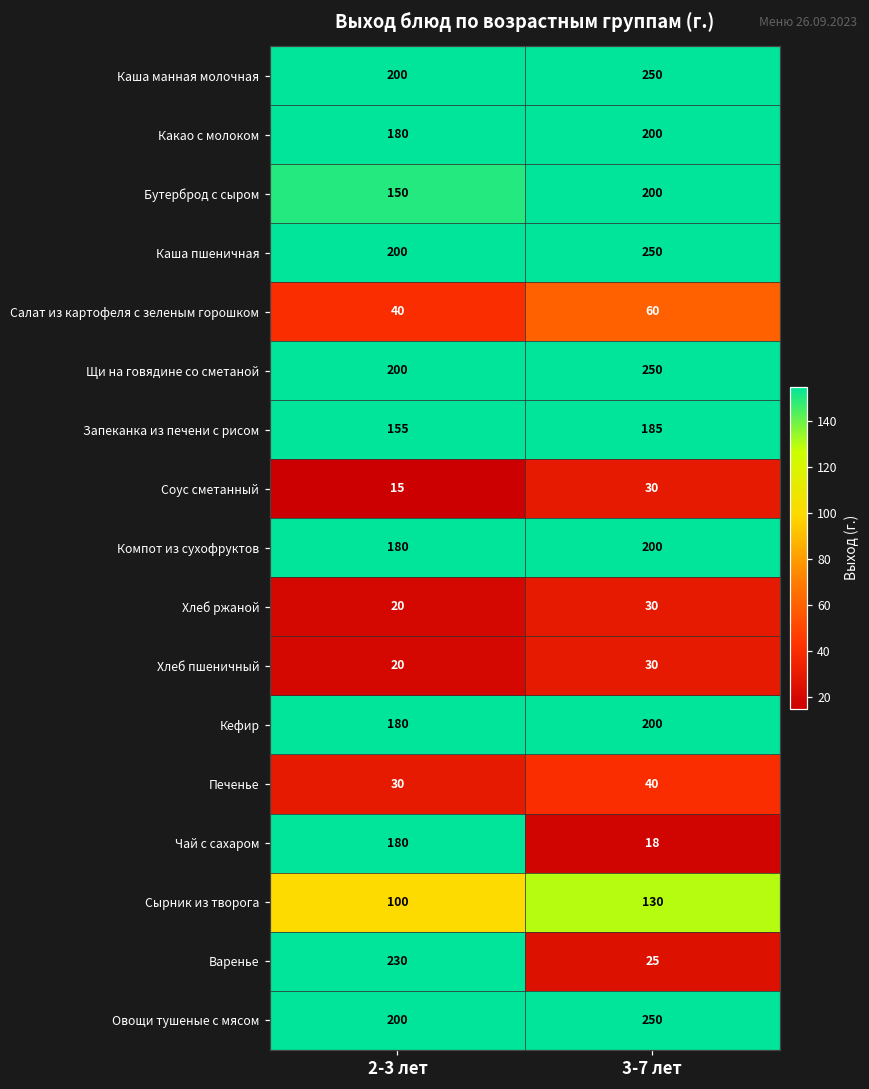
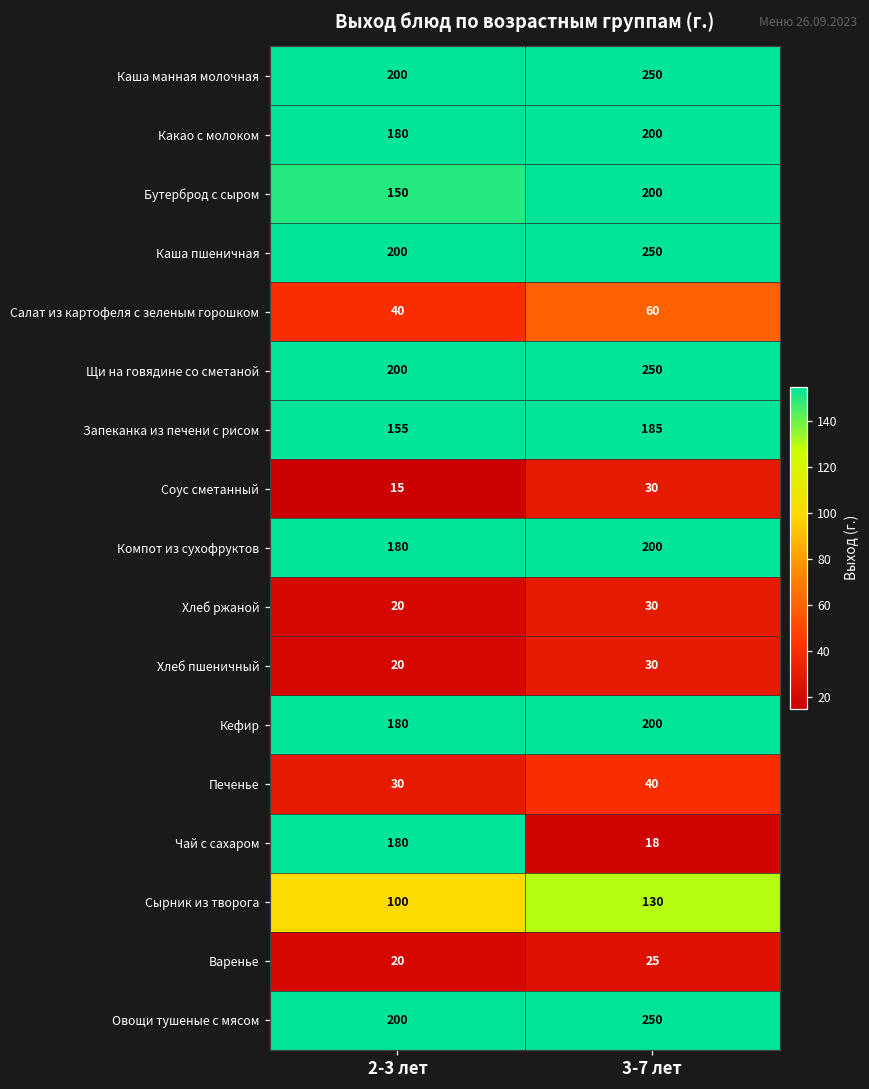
  {
    "Каша манная молочная": {
      "2-3 лет": 200,
      "3-7 лет": 250
    },
    "Какао с молоком": {
      "2-3 лет": 180,
      "3-7 лет": 200
    },
    "Бутерброд с сыром": {
      "2-3 лет": 150,
      "3-7 лет": 200
    },
    "Каша пшеничная": {
      "2-3 лет": 200,
      "3-7 лет": 250
    },
    "Салат из картофеля с зеленым горошком": {
      "2-3 лет": 40,
      "3-7 лет": 60
    },
    "Щи на говядине со сметаной": {
      "2-3 лет": 200,
      "3-7 лет": 250
    },
    "Запеканка из печени с рисом": {
      "2-3 лет": 155,
      "3-7 лет": 185
    },
    "Соус сметанный": {
      "2-3 лет": 15,
      "3-7 лет": 30
    },
    "Компот из сухофруктов": {
      "2-3 лет": 180,
      "3-7 лет": 200
    },
    "Хлеб ржаной": {
      "2-3 лет": 20,
      "3-7 лет": 30
    },
    "Хлеб пшеничный": {
      "2-3 лет": 20,
      "3-7 лет": 30
    },
    "Кефир": {
      "2-3 лет": 180,
      "3-7 лет": 200
    },
    "Печенье": {
      "2-3 лет": 30,
      "3-7 лет": 40
    },
    "Чай с сахаром": {
      "2-3 лет": 180,
      "3-7 лет": 18
    },
    "Сырник из творога": {
      "2-3 лет": 100,
      "3-7 лет": 130
    },
    "Варенье": {
-     "2-3 лет": 230,
+     "2-3 лет": 20,
      "3-7 лет": 25
    },
    "Овощи тушеные с мясом": {
      "2-3 лет": 200,
      "3-7 лет": 250
    }
  }
